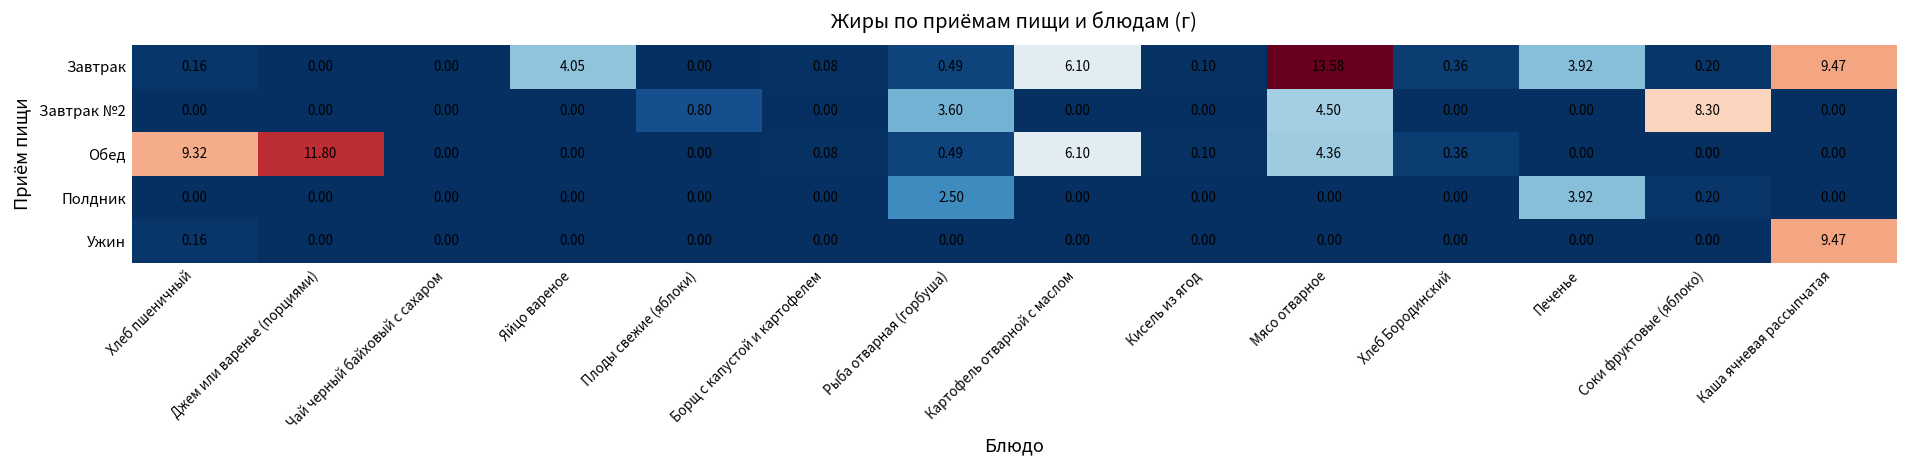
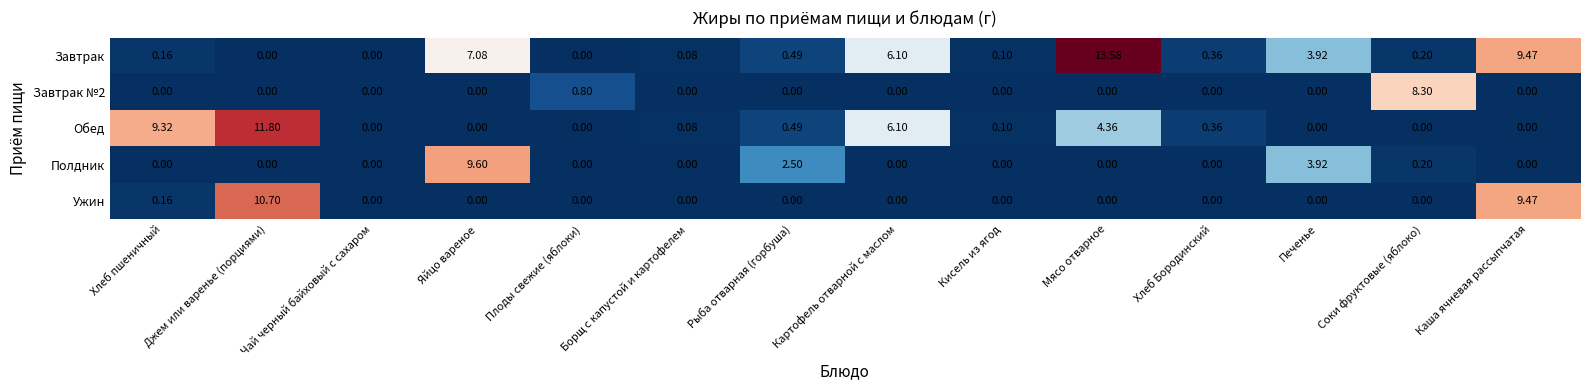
  {
    "Завтрак": {
      "Хлеб пшеничный": 0.16,
      "Джем или варенье (порциями)": 0.00,
      "Чай черный байховый с сахаром": 0.00,
-     "Яйцо вареное": 4.05,
+     "Яйцо вареное": 7.08,
      "Плоды свежие (яблоки)": 0.00,
      "Борщ с капустой и картофелем": 0.08,
      "Рыба отварная (горбуша)": 0.49,
      "Картофель отварной с маслом": 6.10,
      "Кисель из ягод": 0.10,
      "Мясо отварное": 13.58,
      "Хлеб Бородинский": 0.36,
      "Печенье": 3.92,
      "Соки фруктовые (яблоко)": 0.20,
      "Каша ячневая рассыпчатая": 9.47
    },
    "Завтрак №2": {
      "Хлеб пшеничный": 0.00,
      "Джем или варенье (порциями)": 0.00,
      "Чай черный байховый с сахаром": 0.00,
      "Яйцо вареное": 0.00,
      "Плоды свежие (яблоки)": 0.80,
      "Борщ с капустой и картофелем": 0.00,
-     "Рыба отварная (горбуша)": 3.60,
+     "Рыба отварная (горбуша)": 0.00,
      "Картофель отварной с маслом": 0.00,
      "Кисель из ягод": 0.00,
-     "Мясо отварное": 4.50,
+     "Мясо отварное": 0.00,
      "Хлеб Бородинский": 0.00,
      "Печенье": 0.00,
      "Соки фруктовые (яблоко)": 8.30,
      "Каша ячневая рассыпчатая": 0.00
    },
    "Обед": {
      "Хлеб пшеничный": 9.32,
      "Джем или варенье (порциями)": 11.80,
      "Чай черный байховый с сахаром": 0.00,
      "Яйцо вареное": 0.00,
      "Плоды свежие (яблоки)": 0.00,
      "Борщ с капустой и картофелем": 0.08,
      "Рыба отварная (горбуша)": 0.49,
      "Картофель отварной с маслом": 6.10,
      "Кисель из ягод": 0.10,
      "Мясо отварное": 4.36,
      "Хлеб Бородинский": 0.36,
      "Печенье": 0.00,
      "Соки фруктовые (яблоко)": 0.00,
      "Каша ячневая рассыпчатая": 0.00
    },
    "Полдник": {
      "Хлеб пшеничный": 0.00,
      "Джем или варенье (порциями)": 0.00,
      "Чай черный байховый с сахаром": 0.00,
-     "Яйцо вареное": 0.00,
+     "Яйцо вареное": 9.60,
      "Плоды свежие (яблоки)": 0.00,
      "Борщ с капустой и картофелем": 0.00,
      "Рыба отварная (горбуша)": 2.50,
      "Картофель отварной с маслом": 0.00,
      "Кисель из ягод": 0.00,
      "Мясо отварное": 0.00,
      "Хлеб Бородинский": 0.00,
      "Печенье": 3.92,
      "Соки фруктовые (яблоко)": 0.20,
      "Каша ячневая рассыпчатая": 0.00
    },
    "Ужин": {
      "Хлеб пшеничный": 0.16,
-     "Джем или варенье (порциями)": 0.00,
+     "Джем или варенье (порциями)": 10.70,
      "Чай черный байховый с сахаром": 0.00,
      "Яйцо вареное": 0.00,
      "Плоды свежие (яблоки)": 0.00,
      "Борщ с капустой и картофелем": 0.00,
      "Рыба отварная (горбуша)": 0.00,
      "Картофель отварной с маслом": 0.00,
      "Кисель из ягод": 0.00,
      "Мясо отварное": 0.00,
      "Хлеб Бородинский": 0.00,
      "Печенье": 0.00,
      "Соки фруктовые (яблоко)": 0.00,
      "Каша ячневая рассыпчатая": 9.47
    }
  }
